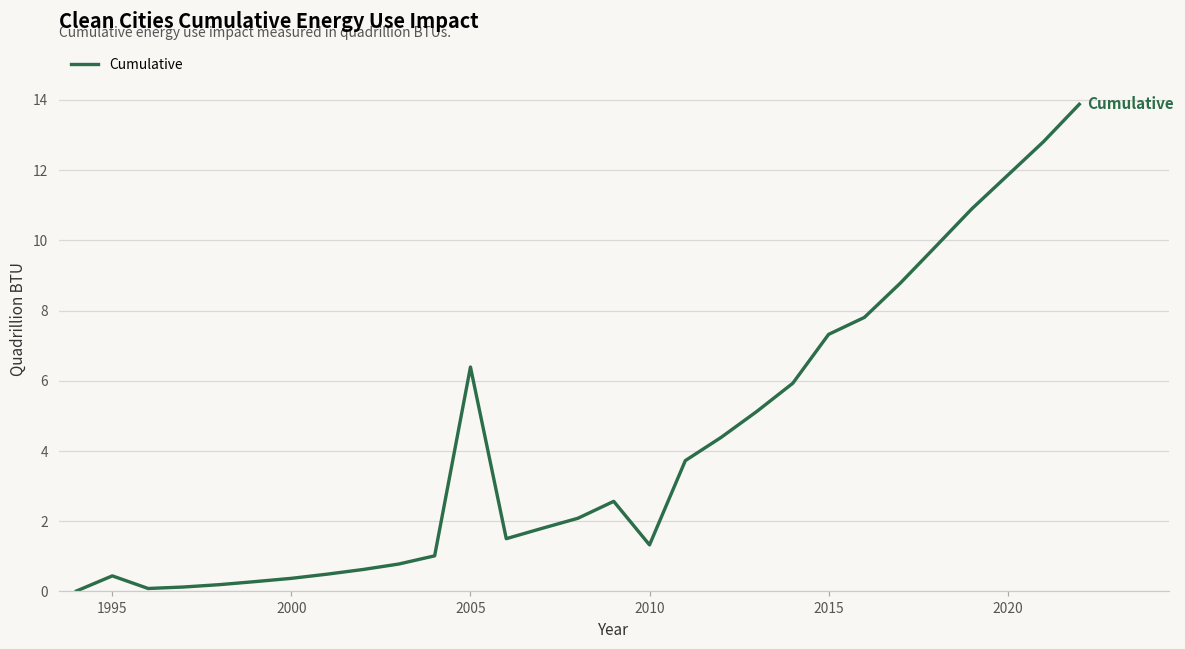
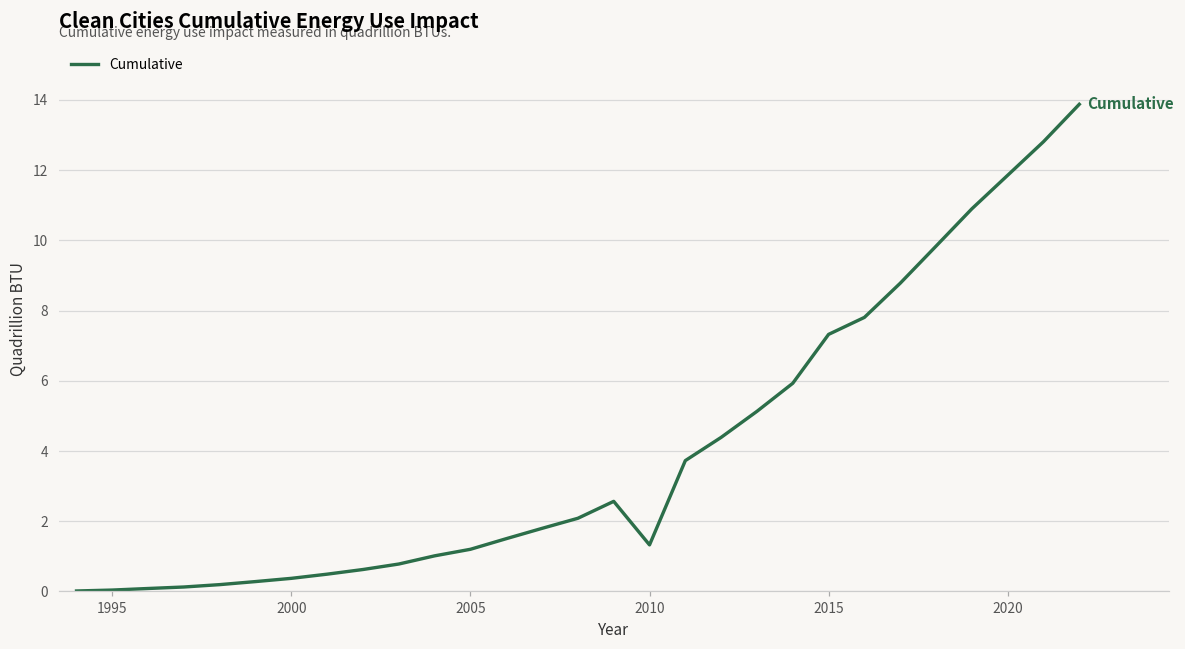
  {
-   "1995": 0.4,
+   "1995": 0.0,
    "2000": 0.4,
-   "2005": 6.4,
+   "2005": 1.2,
    "2010": 1.3,
    "2015": 7.3,
    "2020": 11.9
  }
